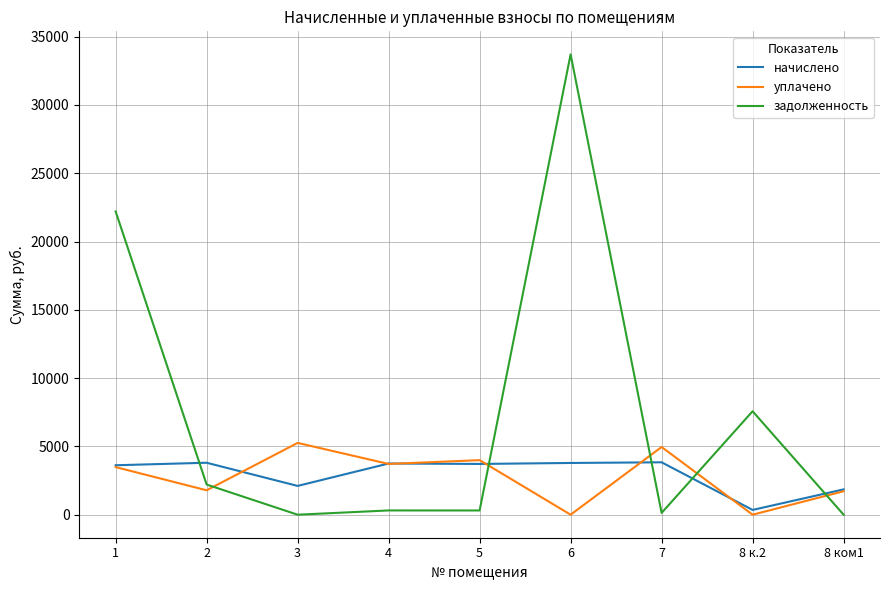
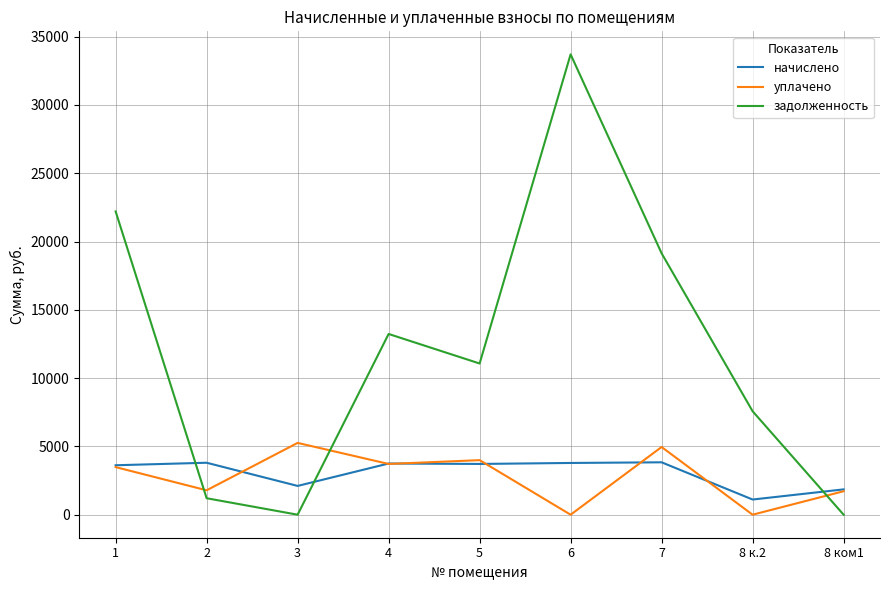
  {
    "начислено": {
      "2": 3800,
      "3": 2100,
      "5": 3700,
      "6": 3800,
      "7": 3800,
-     "8 к.2": 400
+     "8 к.2": 1100
    },
    "уплачено": {
      "2": 1800,
      "3": 5300,
      "5": 4000,
      "6": 0,
      "7": 5000,
      "8 к.2": 0
    },
    "задолженность": {
      "1": 22200,
-     "2": 2200,
+     "2": 1200,
      "3": 0,
-     "4": 300,
-     "5": 300,
+     "4": 13200,
+     "5": 11100,
      "6": 33700,
-     "7": 100,
+     "7": 19100,
      "8 к.2": 7600,
      "8 ком1": 0
    }
  }
